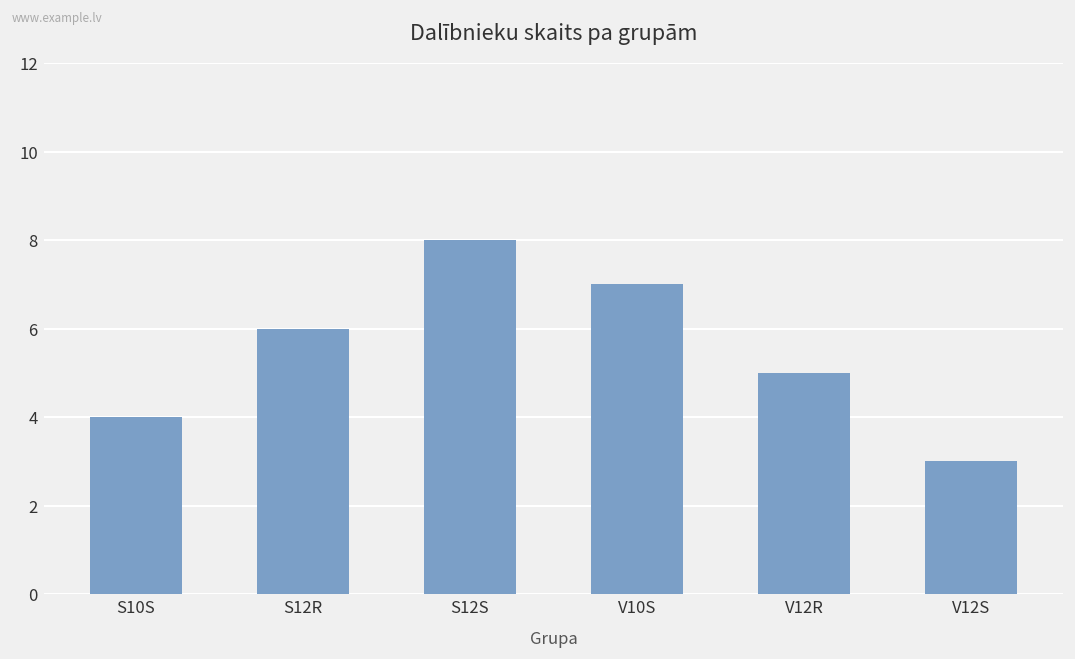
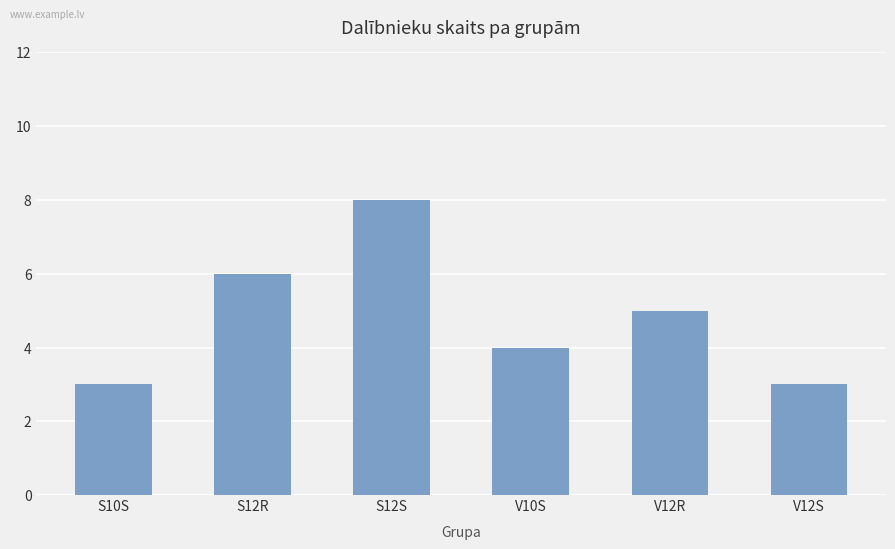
  {
-   "S10S": 4,
+   "S10S": 3,
    "S12R": 6,
    "S12S": 8,
-   "V10S": 7,
+   "V10S": 4,
    "V12R": 5,
    "V12S": 3
  }
